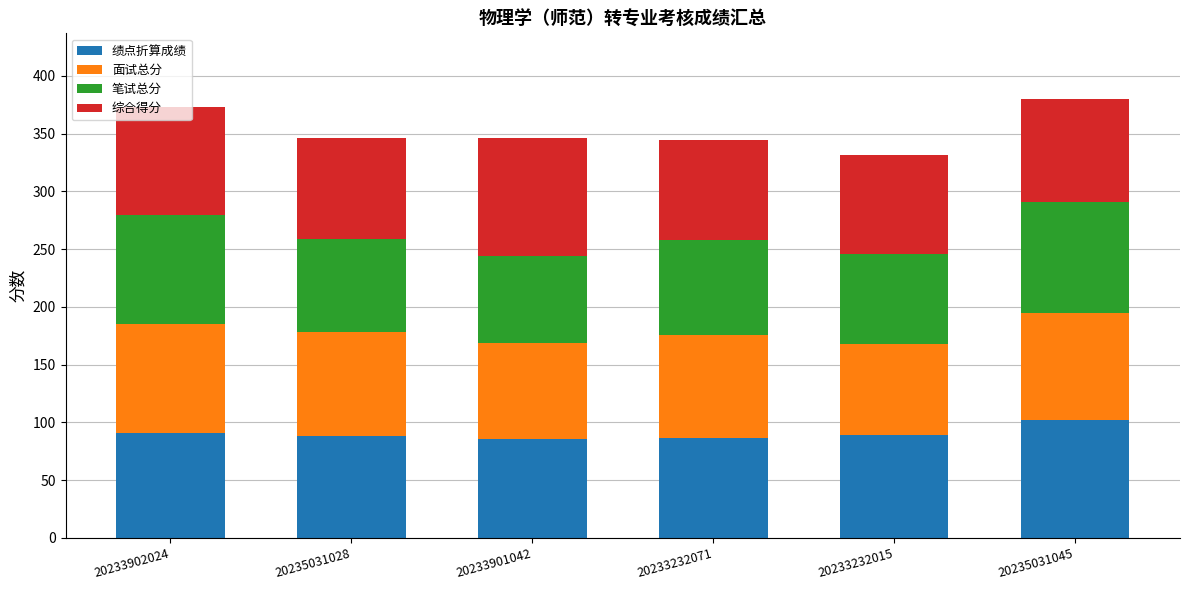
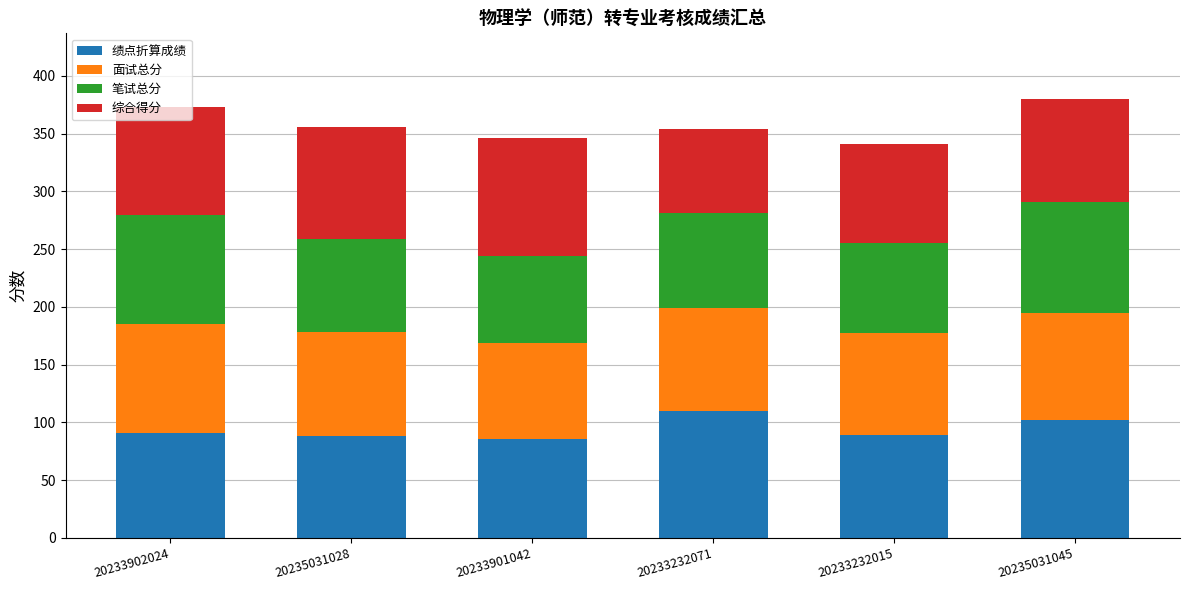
  {
    "绩点折算成绩": {
      "20233902024": 90,
      "20235031028": 88,
      "20233901042": 86,
-     "20233232071": 87,
+     "20233232071": 110,
      "20233232015": 89,
      "20235031045": 102
    },
    "面试总分": {
      "20233902024": 94,
      "20235031028": 91,
      "20233901042": 83,
      "20233232071": 89,
-     "20233232015": 79,
+     "20233232015": 88,
      "20235031045": 92
    },
    "笔试总分": {
      "20233902024": 95,
      "20235031028": 80,
      "20233901042": 76,
      "20233232071": 82,
      "20233232015": 78,
      "20235031045": 96
    },
    "综合得分": {
-     "20235031028": 87,
+     "20235031028": 97,
      "20233901042": 102,
-     "20233232071": 87,
+     "20233232071": 73,
      "20233232015": 86,
      "20235031045": 89
    }
  }
